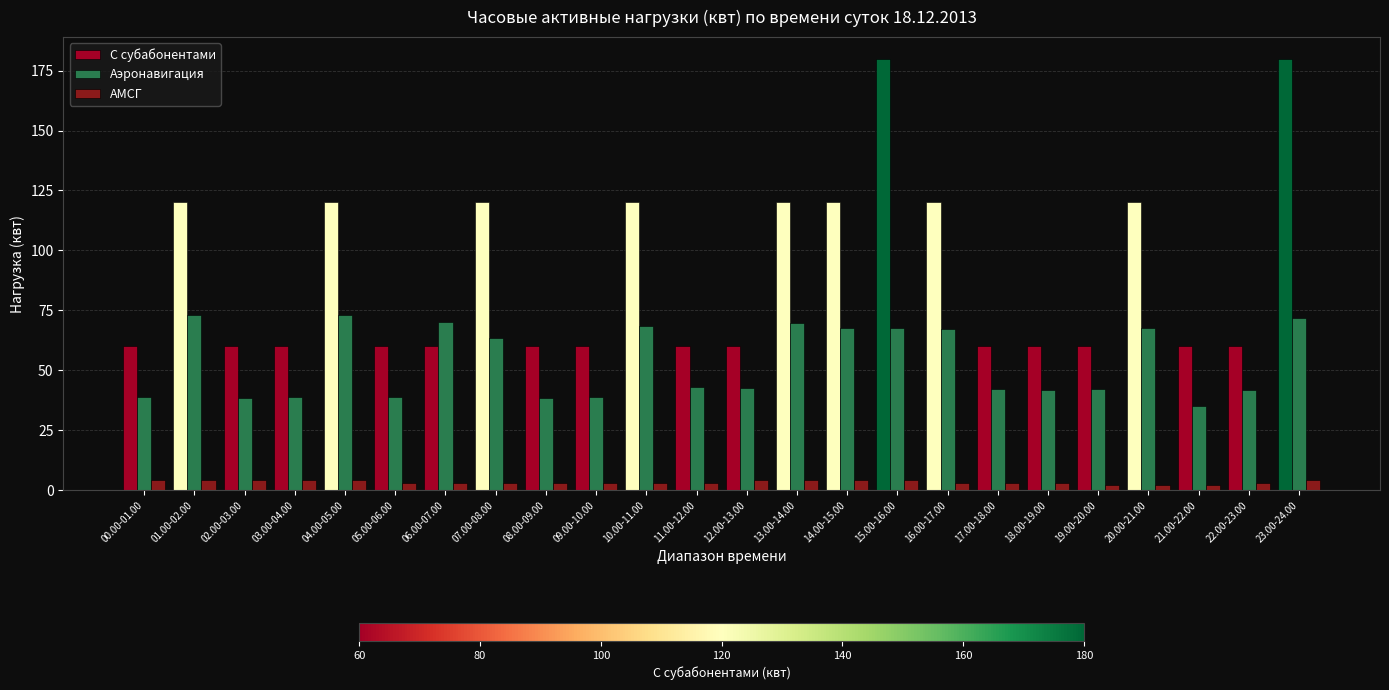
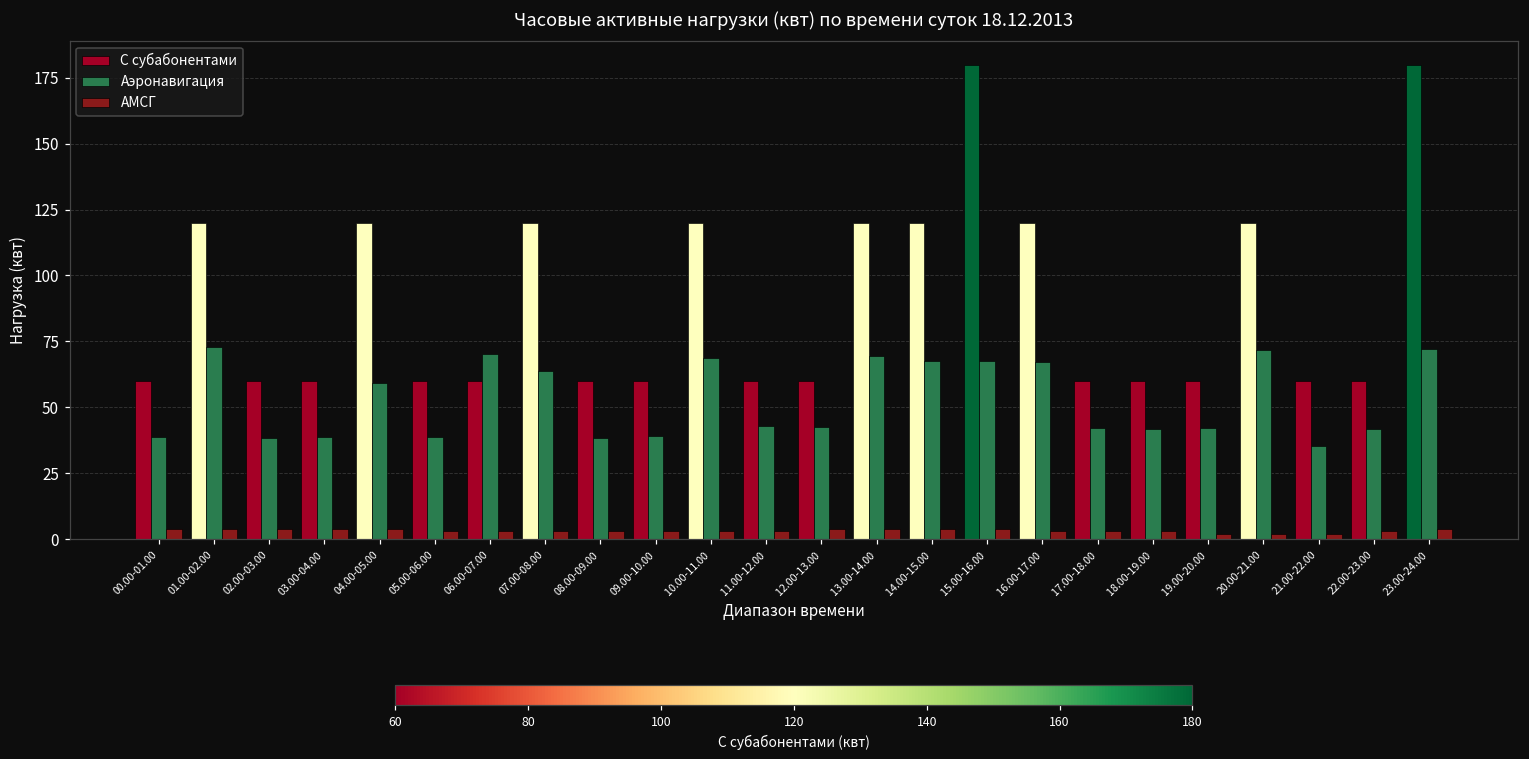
  {
    "Аэронавигация": {
      "00.00-01.00": 39,
      "01.00-02.00": 73,
      "02.00-03.00": 39,
      "03.00-04.00": 39,
-     "04.00-05.00": 73,
+     "04.00-05.00": 59,
      "05.00-06.00": 39,
      "06.00-07.00": 70,
      "07.00-08.00": 64,
      "08.00-09.00": 39,
      "09.00-10.00": 39,
      "10.00-11.00": 69,
      "11.00-12.00": 43,
      "12.00-13.00": 43,
      "13.00-14.00": 70,
      "14.00-15.00": 68,
      "15.00-16.00": 68,
      "16.00-17.00": 67,
      "17.00-18.00": 42,
      "18.00-19.00": 42,
      "19.00-20.00": 42,
-     "20.00-21.00": 68,
+     "20.00-21.00": 72,
      "21.00-22.00": 35,
      "22.00-23.00": 42,
      "23.00-24.00": 72
    }
  }
